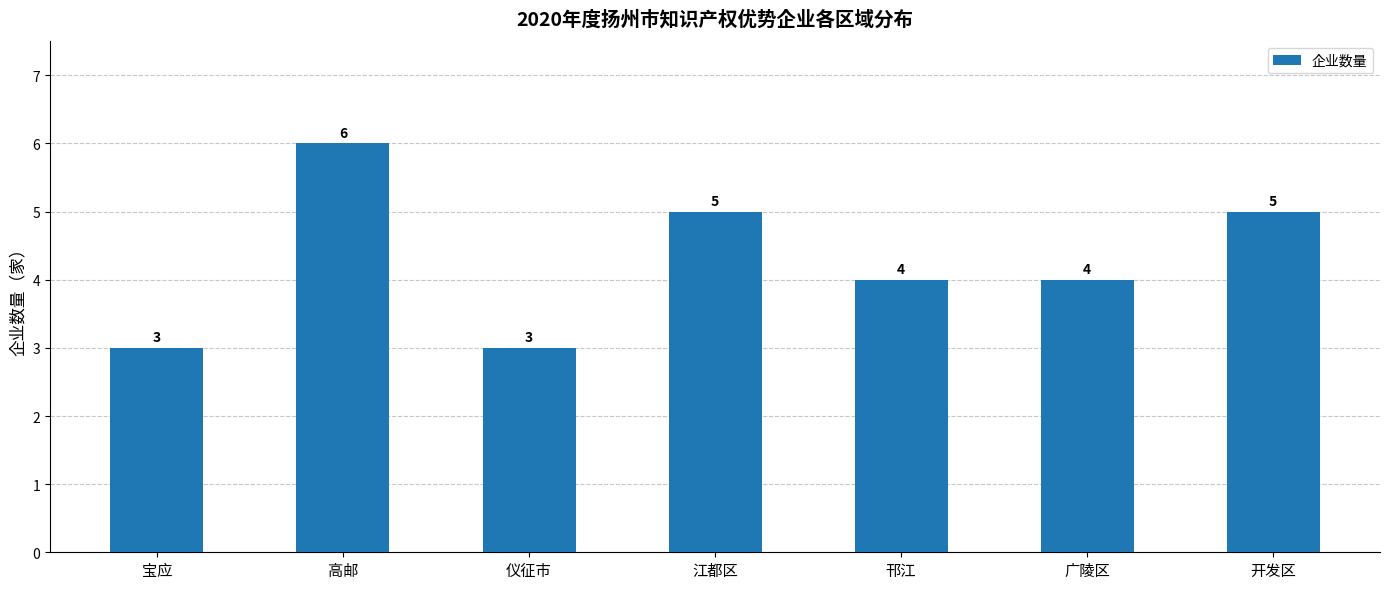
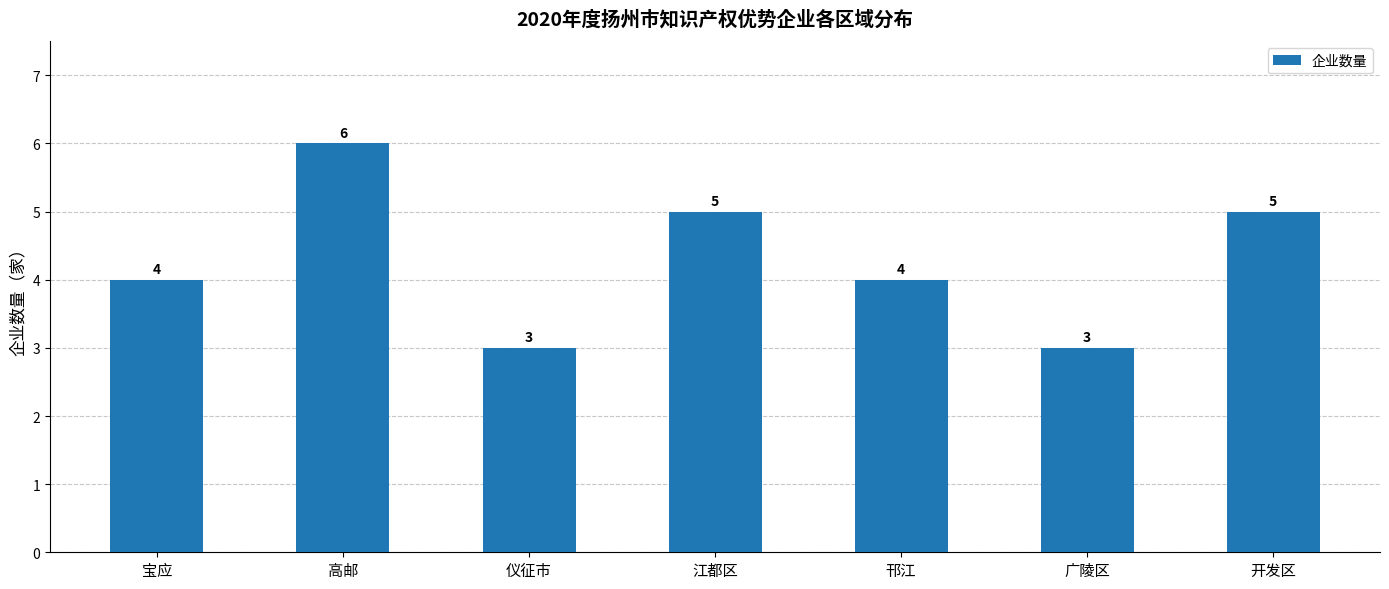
  {
-   "宝应": 3,
+   "宝应": 4,
    "高邮": 6,
    "仪征市": 3,
    "江都区": 5,
    "邗江": 4,
-   "广陵区": 4,
+   "广陵区": 3,
    "开发区": 5
  }
